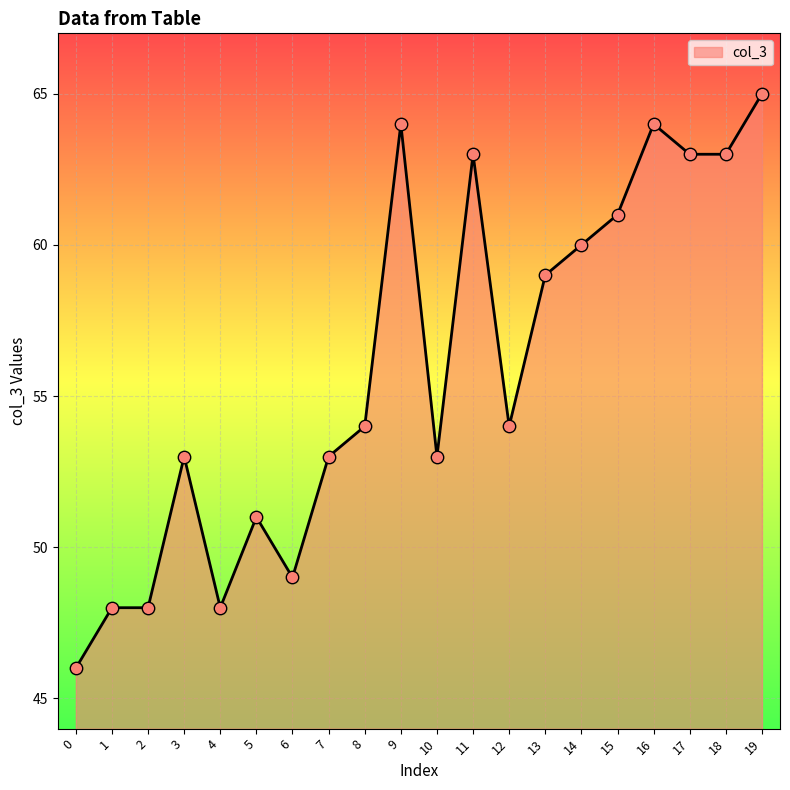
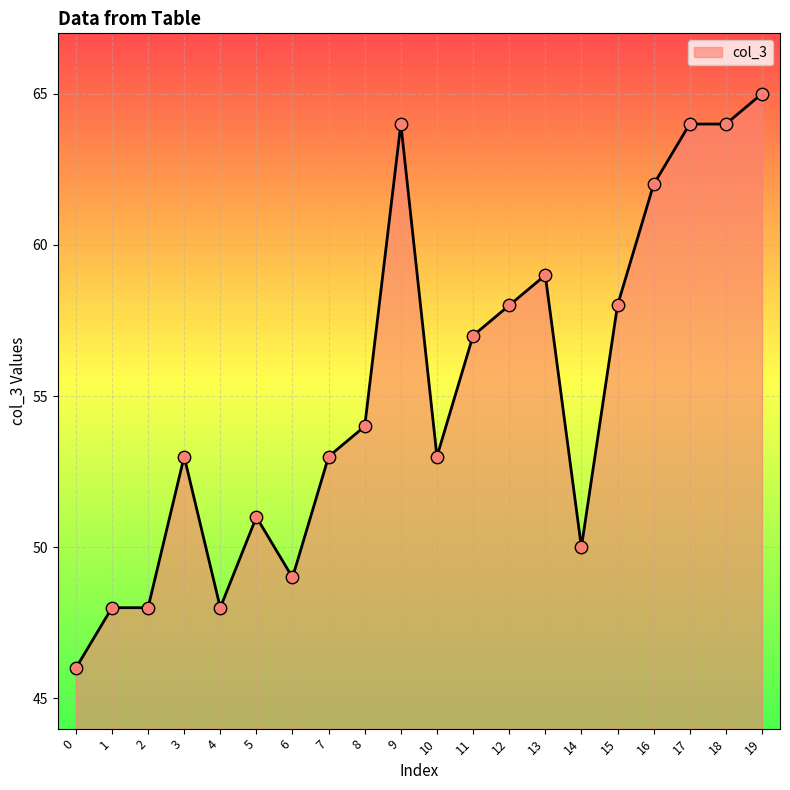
  {
    "0": 46,
    "1": 48,
    "2": 48,
    "3": 53,
    "4": 48,
    "5": 51,
    "6": 49,
    "7": 53,
    "8": 54,
    "9": 64,
    "10": 53,
-   "11": 63,
-   "12": 54,
+   "11": 57,
+   "12": 58,
    "13": 59,
-   "14": 60,
-   "15": 61,
-   "16": 64,
-   "17": 63,
-   "18": 63,
+   "14": 50,
+   "15": 58,
+   "16": 62,
+   "17": 64,
+   "18": 64,
    "19": 65
  }
